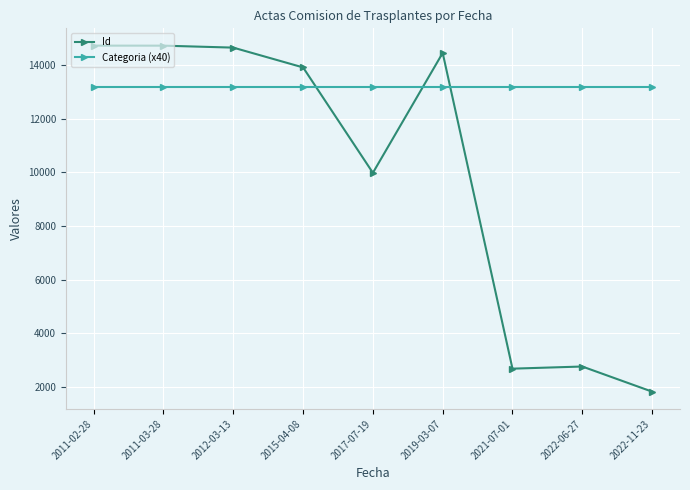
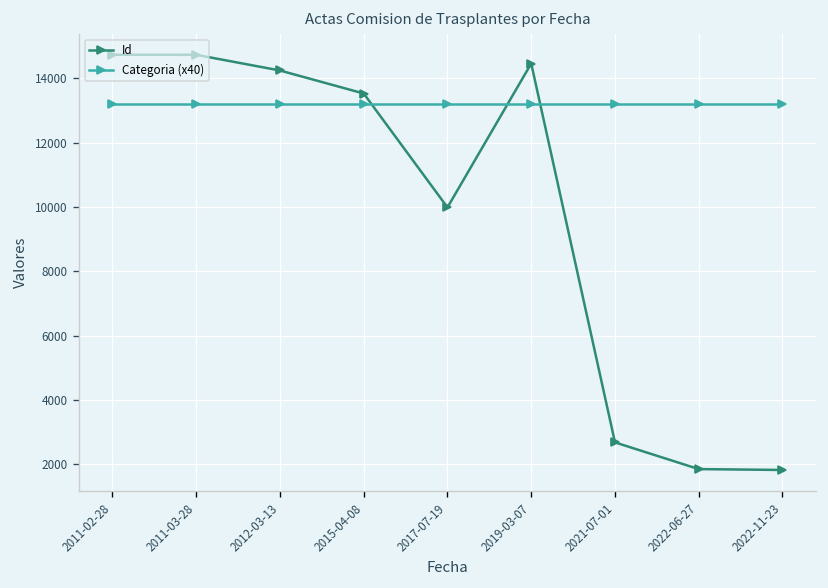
  {
    "Id": {
-     "2012-03-13": 14700,
-     "2015-04-08": 13900,
+     "2012-03-13": 14200,
+     "2015-04-08": 13500,
      "2017-07-19": 10000,
      "2019-03-07": 14500,
      "2021-07-01": 2700,
-     "2022-06-27": 2800,
+     "2022-06-27": 1900,
      "2022-11-23": 1800
    },
    "Categoria (x40)": {
      "2011-02-28": 13200,
      "2011-03-28": 13200,
      "2012-03-13": 13200,
      "2015-04-08": 13200,
      "2017-07-19": 13200,
      "2019-03-07": 13200,
      "2021-07-01": 13200,
      "2022-06-27": 13200,
      "2022-11-23": 13200
    }
  }
